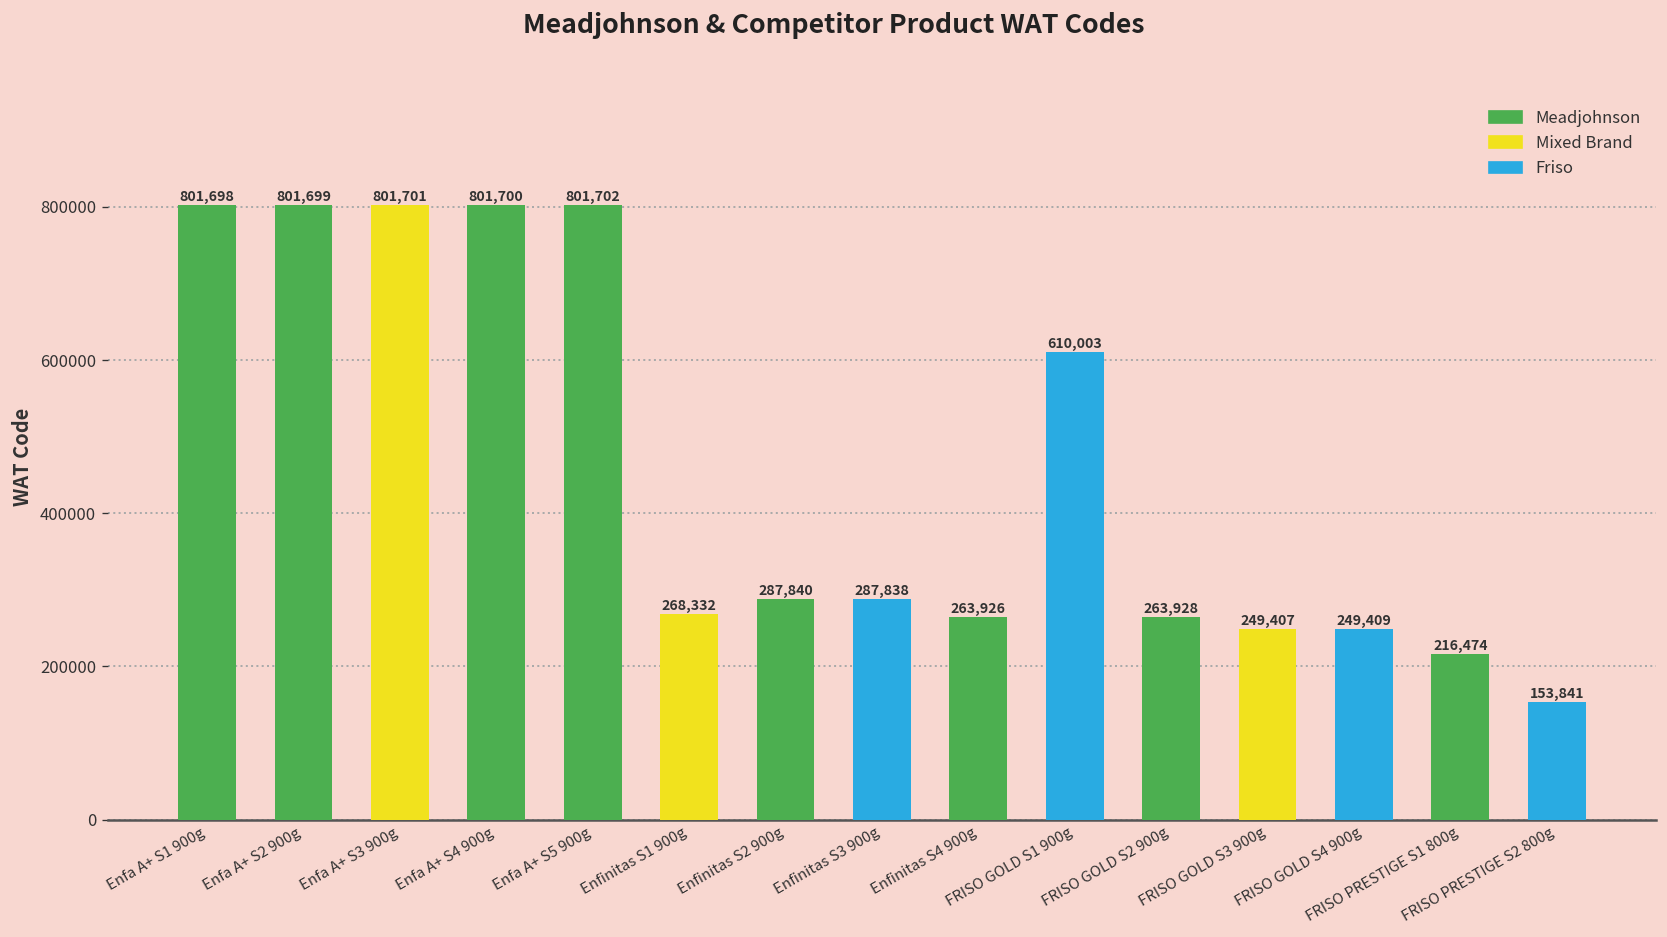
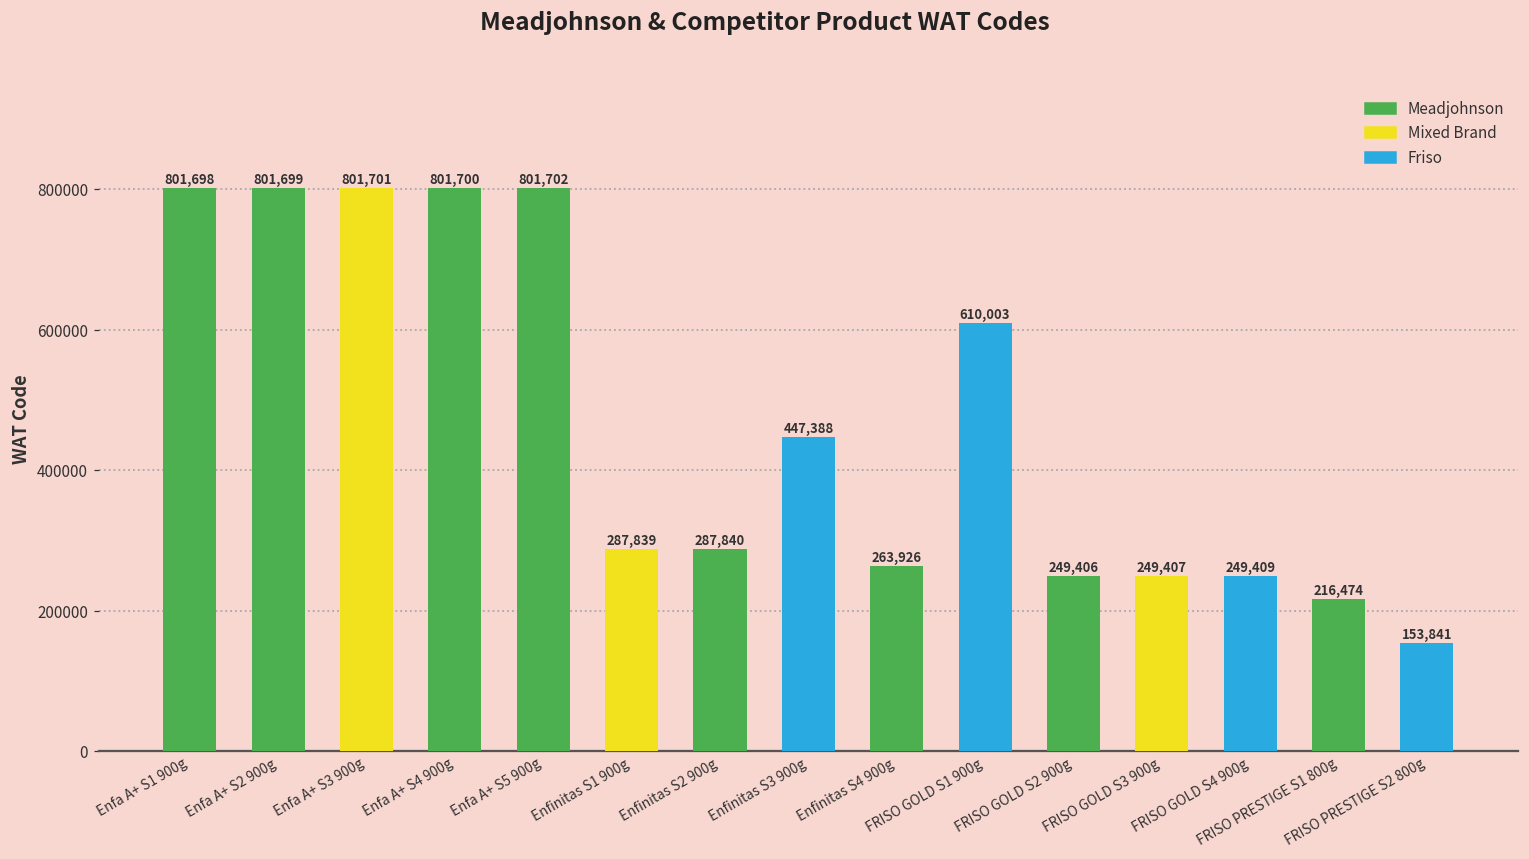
  {
    "Enfa A+ S1 900g": "801,698",
    "Enfa A+ S2 900g": "801,699",
    "Enfa A+ S3 900g": "801,701",
    "Enfa A+ S4 900g": "801,700",
    "Enfa A+ S5 900g": "801,702",
-   "Enfinitas S1 900g": "268,332",
+   "Enfinitas S1 900g": "287,839",
    "Enfinitas S2 900g": "287,840",
-   "Enfinitas S3 900g": "287,838",
+   "Enfinitas S3 900g": "447,388",
    "Enfinitas S4 900g": "263,926",
    "FRISO GOLD S1 900g": "610,003",
-   "FRISO GOLD S2 900g": "263,928",
+   "FRISO GOLD S2 900g": "249,406",
    "FRISO GOLD S3 900g": "249,407",
    "FRISO GOLD S4 900g": "249,409",
    "FRISO PRESTIGE S1 800g": "216,474",
    "FRISO PRESTIGE S2 800g": "153,841"
  }
